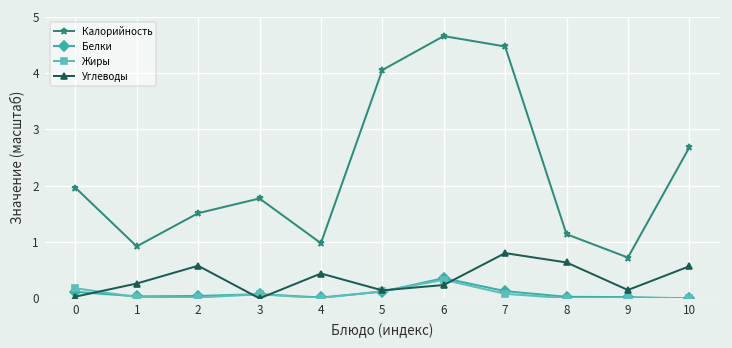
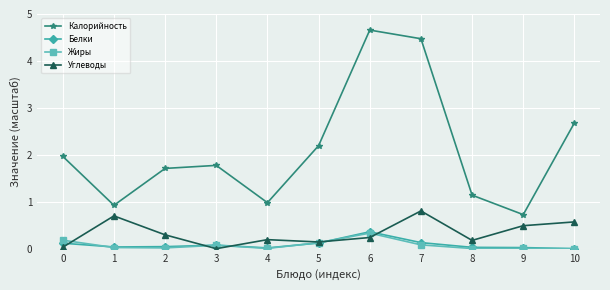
  {
    "Калорийность": {
      "0": 2.0,
      "1": 0.9,
-     "2": 1.5,
+     "2": 1.7,
      "3": 1.8,
      "4": 1.0,
-     "5": 4.1,
+     "5": 2.2,
      "6": 4.7,
      "7": 4.5,
      "8": 1.1,
      "9": 0.7,
      "10": 2.7
    },
    "Углеводы": {
      "0": 0.0,
-     "1": 0.3,
-     "2": 0.6,
+     "1": 0.7,
+     "2": 0.3,
      "3": 0.0,
-     "4": 0.4,
+     "4": 0.2,
      "6": 0.2,
      "7": 0.8,
-     "8": 0.6,
-     "9": 0.1,
+     "8": 0.2,
+     "9": 0.5,
      "10": 0.6
    }
  }
